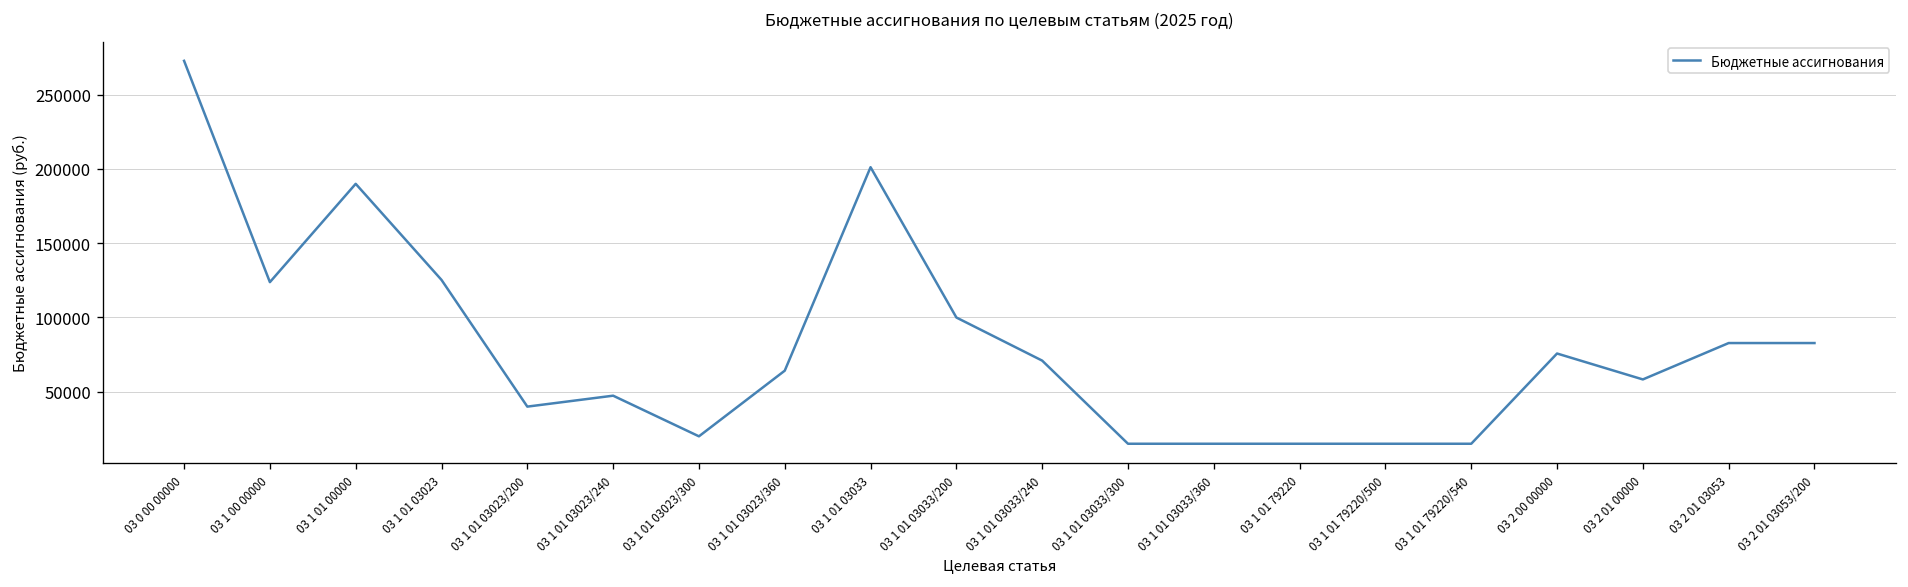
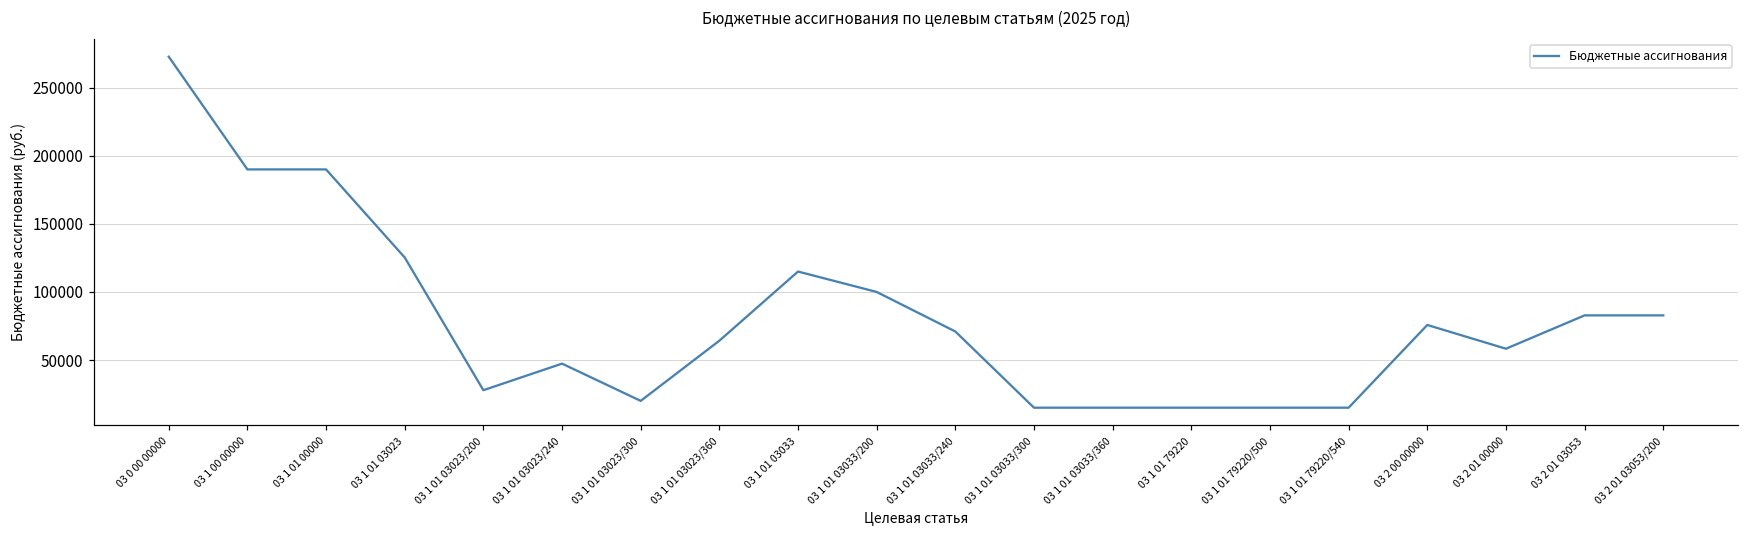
  {
    "03 0 00 00000": 273000,
-   "03 1 00 00000": 124000,
+   "03 1 00 00000": 190000,
    "03 1 01 00000": 190000,
    "03 1 01 03023": 125000,
-   "03 1 01 03023/200": 40000,
+   "03 1 01 03023/200": 28000,
    "03 1 01 03023/240": 47000,
    "03 1 01 03023/300": 20000,
    "03 1 01 03023/360": 64000,
-   "03 1 01 03033": 201000,
+   "03 1 01 03033": 115000,
    "03 1 01 03033/200": 100000,
    "03 1 01 03033/240": 71000,
    "03 1 01 03033/300": 15000,
    "03 1 01 03033/360": 15000,
    "03 1 01 79220": 15000,
    "03 1 01 79220/500": 15000,
    "03 1 01 79220/540": 15000,
    "03 2 00 00000": 76000,
    "03 2 01 00000": 58000,
    "03 2 01 03053": 83000,
    "03 2 01 03053/200": 83000
  }
